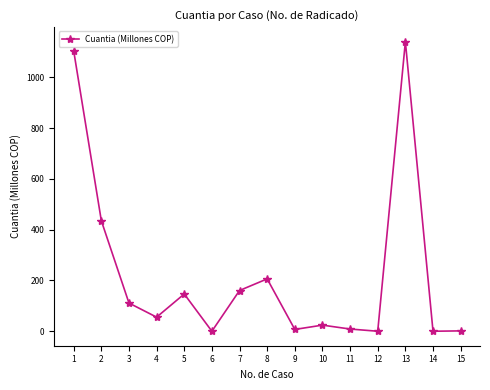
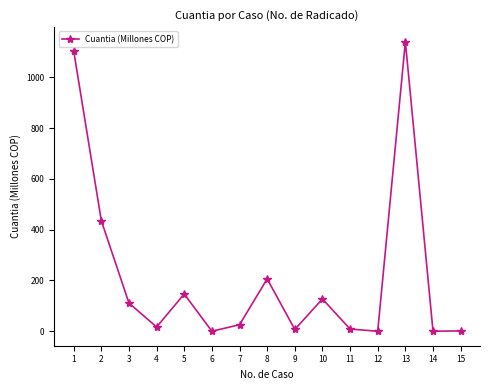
  {
    "1": 1100,
    "2": 440,
    "3": 110,
-   "4": 60,
+   "4": 20,
    "5": 150,
    "6": 0,
-   "7": 160,
+   "7": 30,
    "8": 210,
    "9": 10,
-   "10": 20,
+   "10": 130,
    "11": 10,
    "12": 0,
    "13": 1140,
    "14": 0,
    "15": 0
  }
